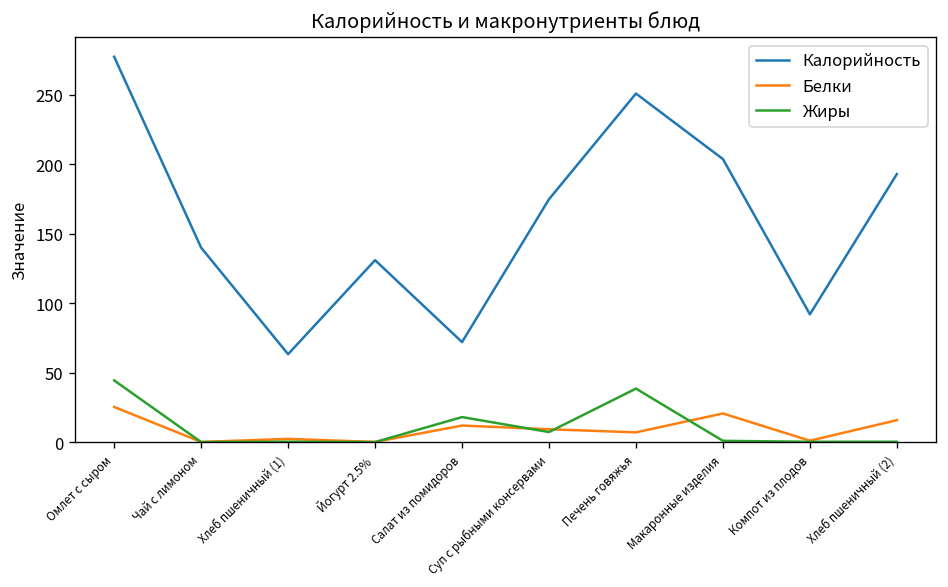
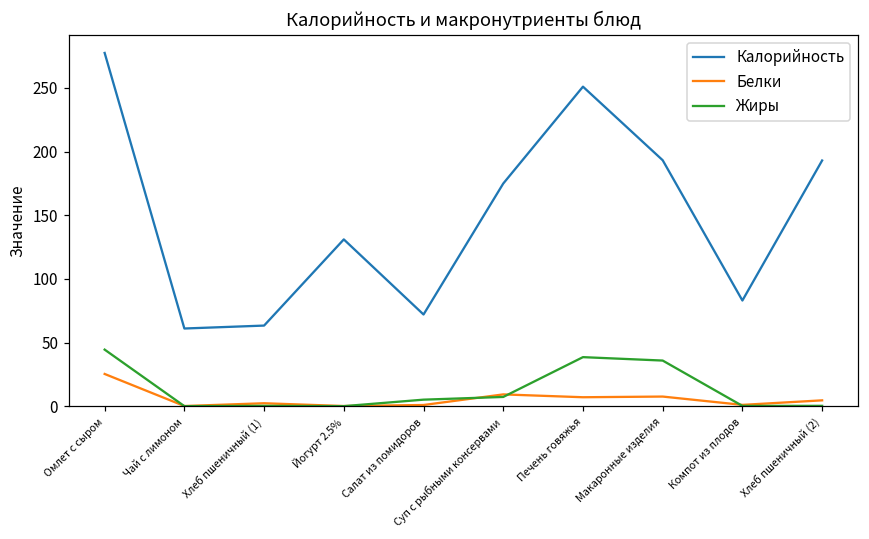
  {
    "Калорийность": {
      "Омлет с сыром": 278,
-     "Чай с лимоном": 140,
+     "Чай с лимоном": 61,
      "Хлеб пшеничный (1)": 63,
      "Йогурт 2.5%": 131,
      "Салат из помидоров": 72,
      "Суп с рыбными консервами": 175,
      "Печень говяжья": 251,
-     "Макаронные изделия": 204,
-     "Компот из плодов": 92,
+     "Макаронные изделия": 193,
+     "Компот из плодов": 83,
      "Хлеб пшеничный (2)": 193
    },
    "Белки": {
      "Омлет с сыром": 25,
-     "Салат из помидоров": 12,
+     "Салат из помидоров": 1,
      "Печень говяжья": 7,
-     "Макаронные изделия": 21,
-     "Хлеб пшеничный (2)": 16
+     "Макаронные изделия": 8,
+     "Хлеб пшеничный (2)": 5
    },
    "Жиры": {
      "Омлет с сыром": 44,
-     "Салат из помидоров": 18,
+     "Салат из помидоров": 5,
      "Печень говяжья": 39,
-     "Макаронные изделия": 1,
+     "Макаронные изделия": 36,
      "Хлеб пшеничный (2)": 0
    }
  }
